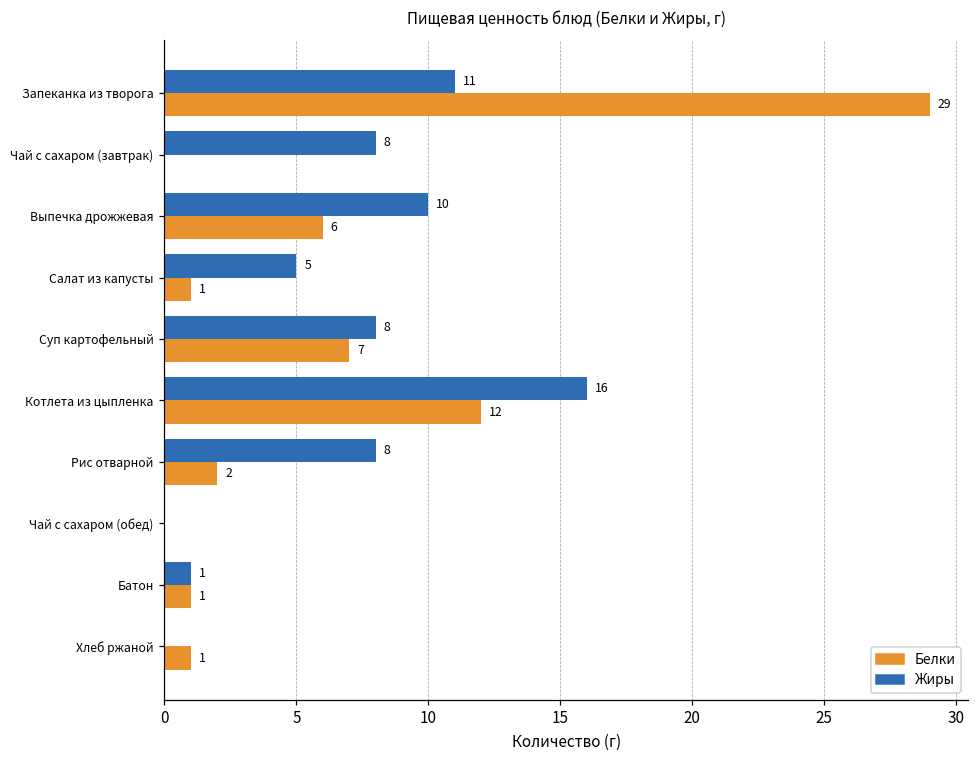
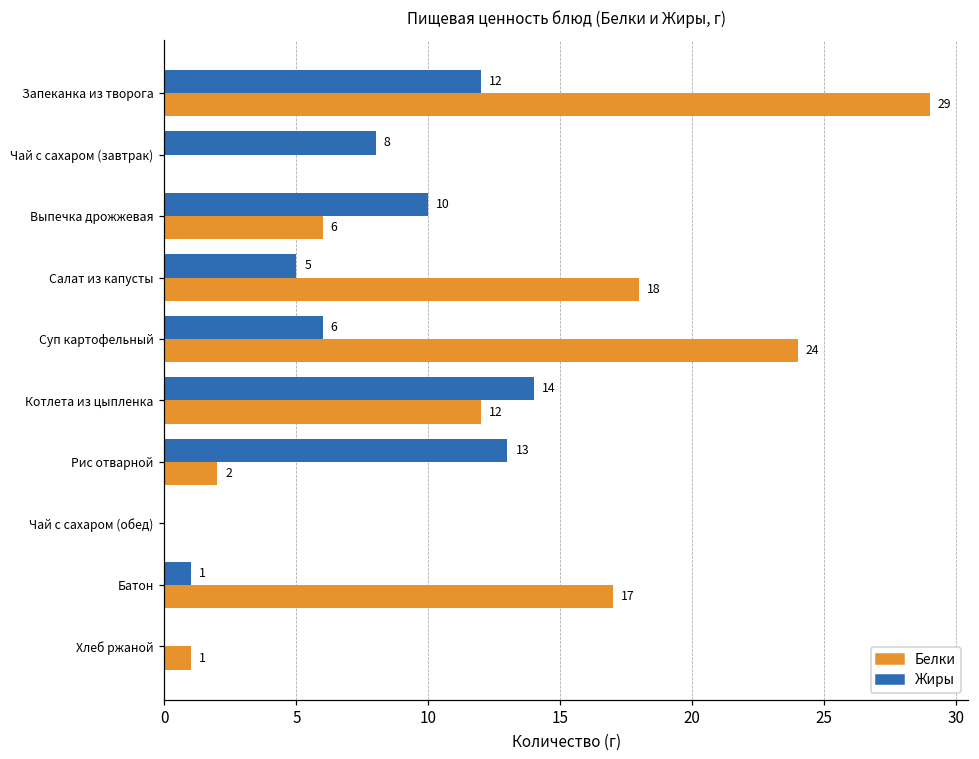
  {
    "Белки": {
      "Запеканка из творога": 29,
      "Выпечка дрожжевая": 6,
-     "Салат из капусты": 1,
-     "Суп картофельный": 7,
+     "Салат из капусты": 18,
+     "Суп картофельный": 24,
      "Котлета из цыпленка": 12,
      "Рис отварной": 2,
-     "Батон": 1,
+     "Батон": 17,
      "Хлеб ржаной": 1
    },
    "Жиры": {
-     "Запеканка из творога": 11,
+     "Запеканка из творога": 12,
      "Чай с сахаром (завтрак)": 8,
      "Выпечка дрожжевая": 10,
      "Салат из капусты": 5,
-     "Суп картофельный": 8,
-     "Котлета из цыпленка": 16,
-     "Рис отварной": 8,
+     "Суп картофельный": 6,
+     "Котлета из цыпленка": 14,
+     "Рис отварной": 13,
      "Батон": 1
    }
  }
